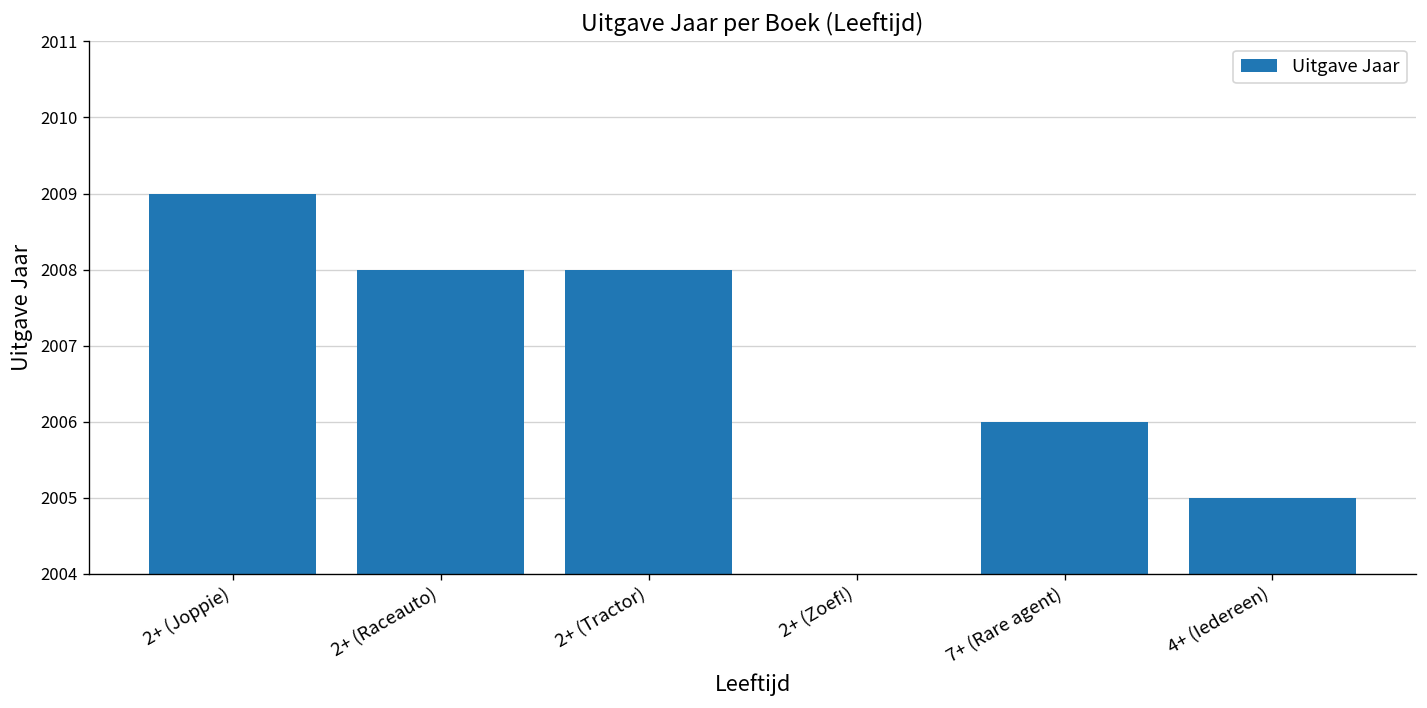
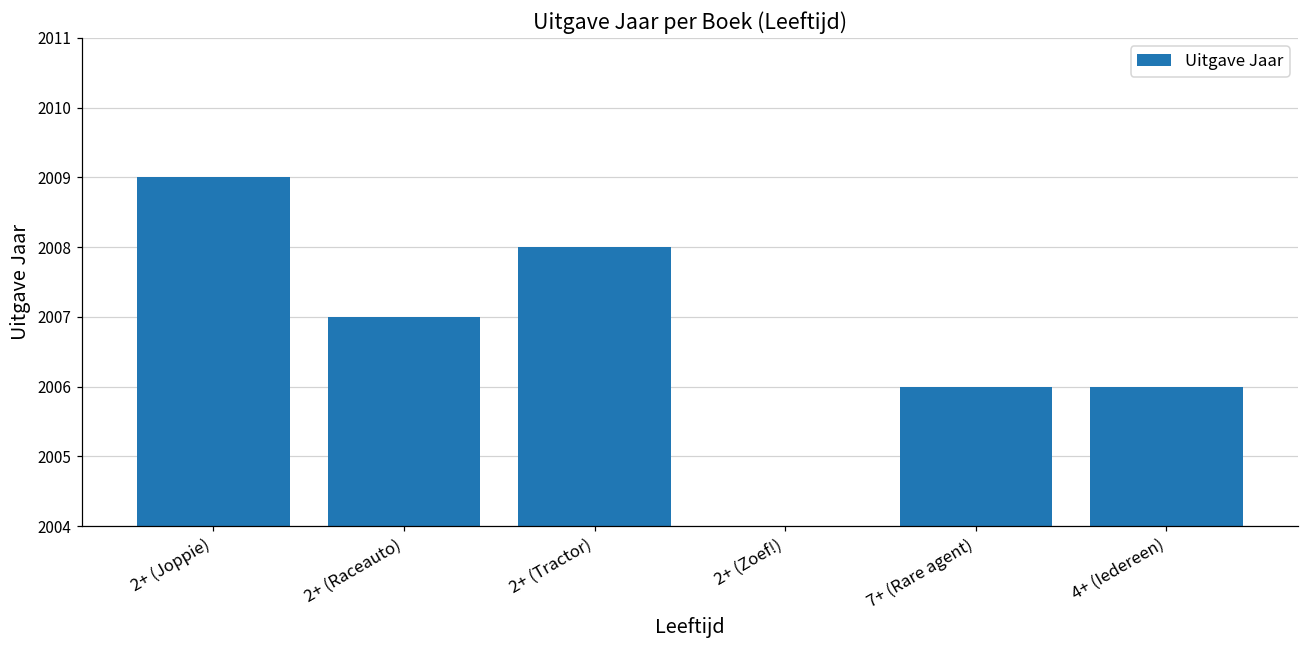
  {
    "2+ (Joppie)": 2009,
-   "2+ (Raceauto)": 2008,
+   "2+ (Raceauto)": 2007,
    "2+ (Tractor)": 2008,
    "2+ (Zoef!)": 2004,
    "7+ (Rare agent)": 2006,
-   "4+ (Iedereen)": 2005
+   "4+ (Iedereen)": 2006
  }
